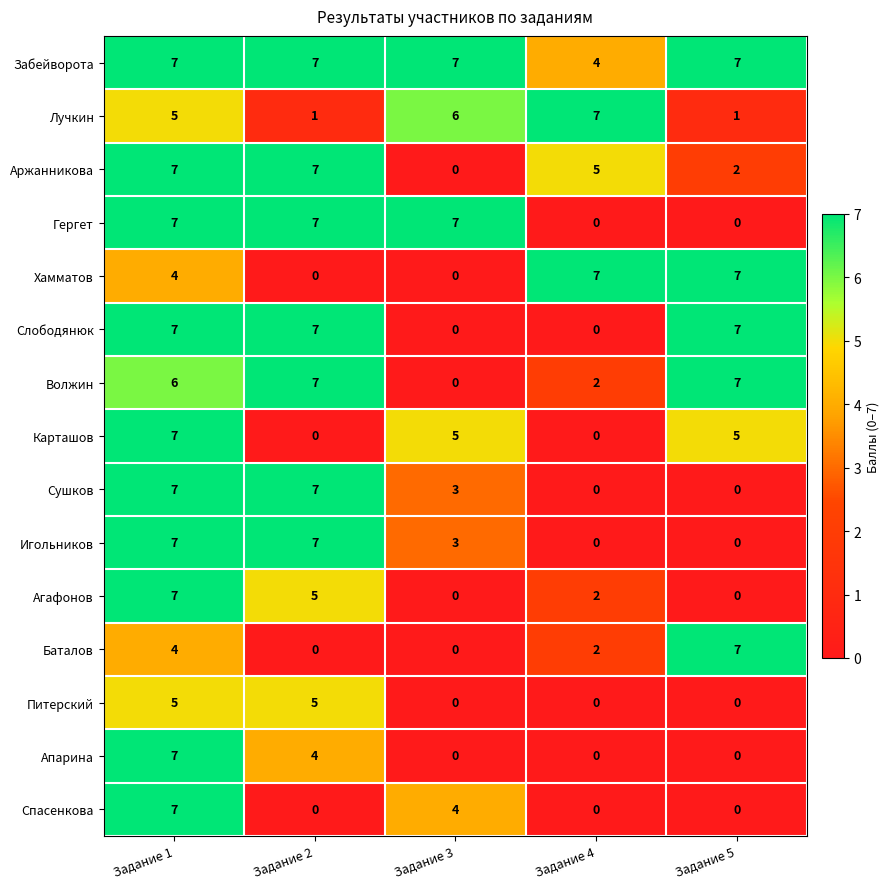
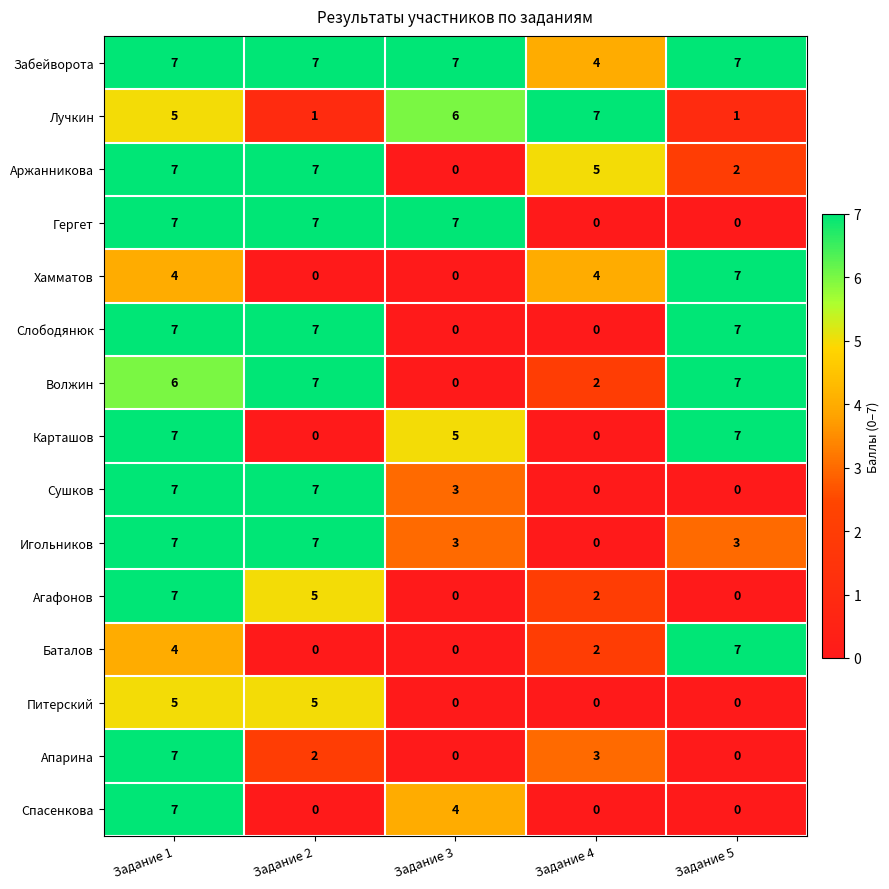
  {
    "Забейворота": {
      "Задание 1": 7,
      "Задание 2": 7,
      "Задание 3": 7,
      "Задание 4": 4,
      "Задание 5": 7
    },
    "Лучкин": {
      "Задание 1": 5,
      "Задание 2": 1,
      "Задание 3": 6,
      "Задание 4": 7,
      "Задание 5": 1
    },
    "Аржанникова": {
      "Задание 1": 7,
      "Задание 2": 7,
      "Задание 3": 0,
      "Задание 4": 5,
      "Задание 5": 2
    },
    "Гергет": {
      "Задание 1": 7,
      "Задание 2": 7,
      "Задание 3": 7,
      "Задание 4": 0,
      "Задание 5": 0
    },
    "Хамматов": {
      "Задание 1": 4,
      "Задание 2": 0,
      "Задание 3": 0,
-     "Задание 4": 7,
+     "Задание 4": 4,
      "Задание 5": 7
    },
    "Слободянюк": {
      "Задание 1": 7,
      "Задание 2": 7,
      "Задание 3": 0,
      "Задание 4": 0,
      "Задание 5": 7
    },
    "Волжин": {
      "Задание 1": 6,
      "Задание 2": 7,
      "Задание 3": 0,
      "Задание 4": 2,
      "Задание 5": 7
    },
    "Карташов": {
      "Задание 1": 7,
      "Задание 2": 0,
      "Задание 3": 5,
      "Задание 4": 0,
-     "Задание 5": 5
+     "Задание 5": 7
    },
    "Сушков": {
      "Задание 1": 7,
      "Задание 2": 7,
      "Задание 3": 3,
      "Задание 4": 0,
      "Задание 5": 0
    },
    "Игольников": {
      "Задание 1": 7,
      "Задание 2": 7,
      "Задание 3": 3,
      "Задание 4": 0,
-     "Задание 5": 0
+     "Задание 5": 3
    },
    "Агафонов": {
      "Задание 1": 7,
      "Задание 2": 5,
      "Задание 3": 0,
      "Задание 4": 2,
      "Задание 5": 0
    },
    "Баталов": {
      "Задание 1": 4,
      "Задание 2": 0,
      "Задание 3": 0,
      "Задание 4": 2,
      "Задание 5": 7
    },
    "Питерский": {
      "Задание 1": 5,
      "Задание 2": 5,
      "Задание 3": 0,
      "Задание 4": 0,
      "Задание 5": 0
    },
    "Апарина": {
      "Задание 1": 7,
-     "Задание 2": 4,
+     "Задание 2": 2,
      "Задание 3": 0,
-     "Задание 4": 0,
+     "Задание 4": 3,
      "Задание 5": 0
    },
    "Спасенкова": {
      "Задание 1": 7,
      "Задание 2": 0,
      "Задание 3": 4,
      "Задание 4": 0,
      "Задание 5": 0
    }
  }
